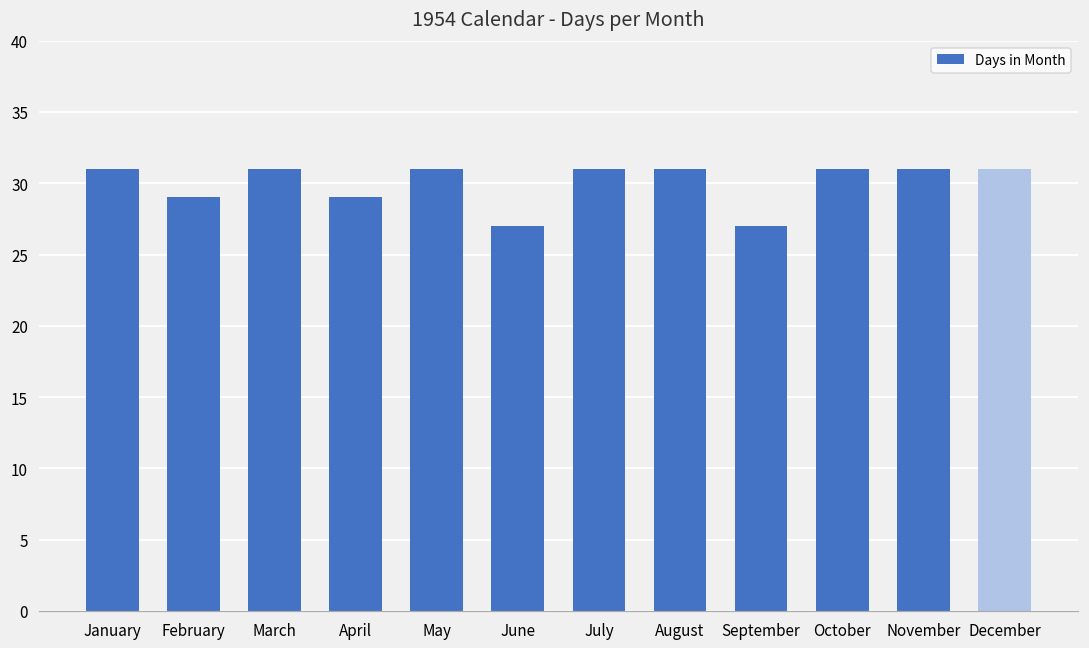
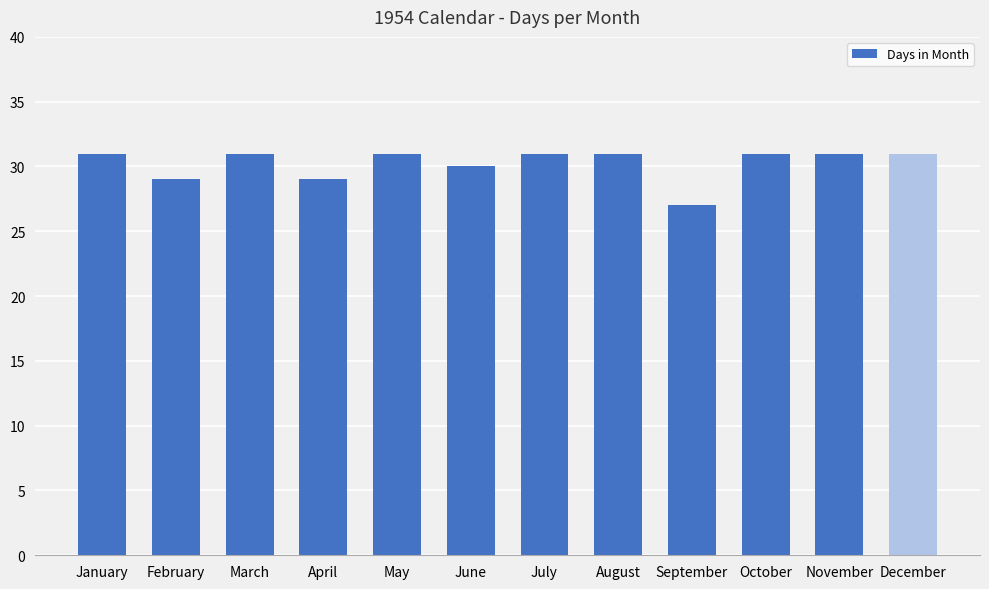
  {
    "January": 31,
    "February": 29,
    "March": 31,
    "April": 29,
    "May": 31,
-   "June": 27,
+   "June": 30,
    "July": 31,
    "August": 31,
    "September": 27,
    "October": 31,
    "November": 31,
    "December": 31
  }
